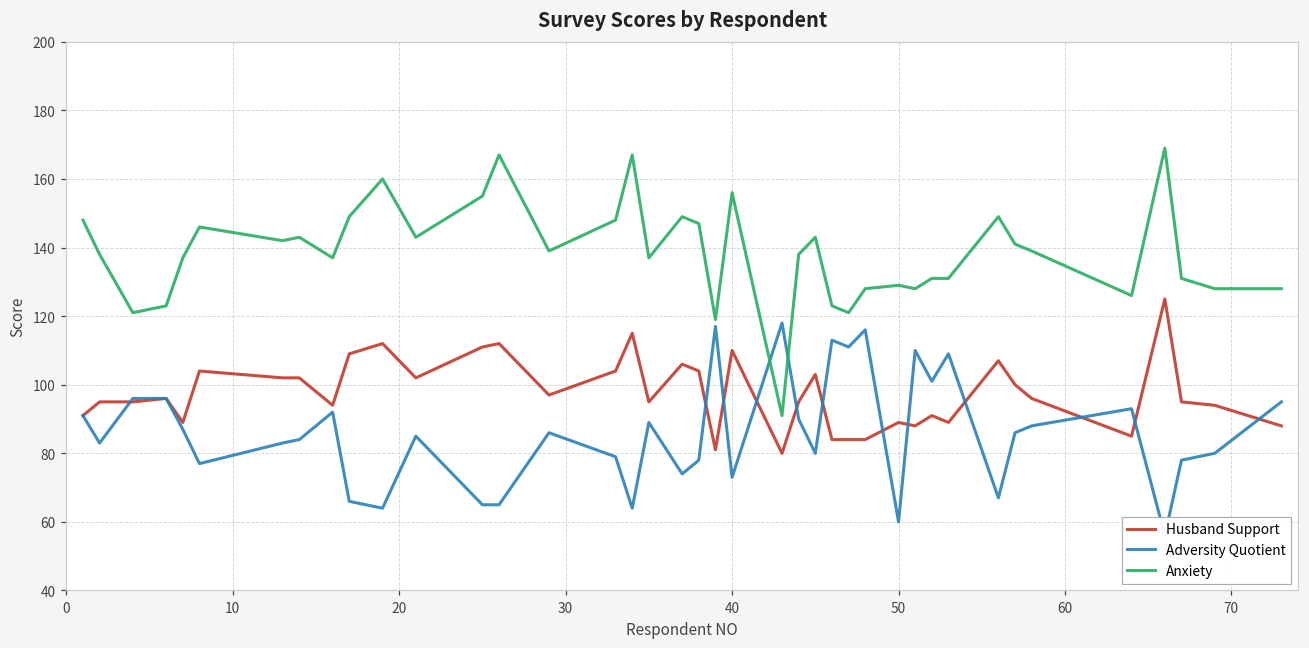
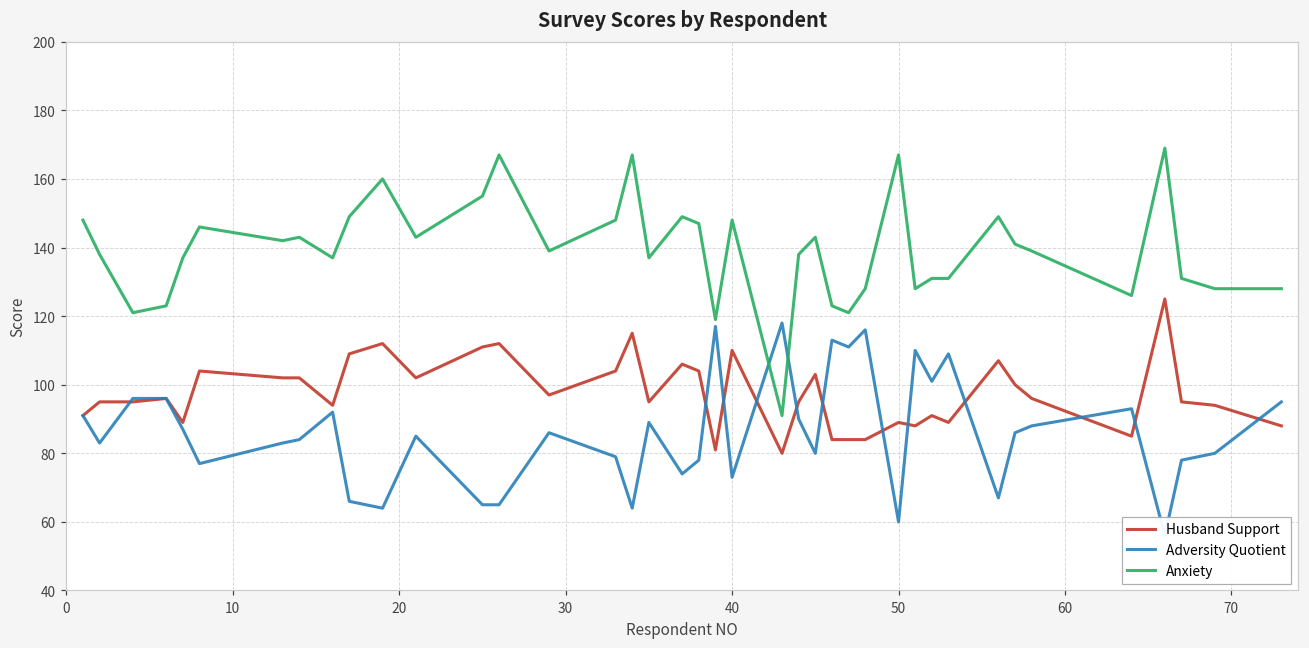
  {
    "Husband Support": {
      "40": 110,
      "50": 89
    },
    "Adversity Quotient": {
      "40": 73,
      "50": 60
    },
    "Anxiety": {
-     "40": 156,
-     "50": 129
+     "40": 148,
+     "50": 167
    }
  }
